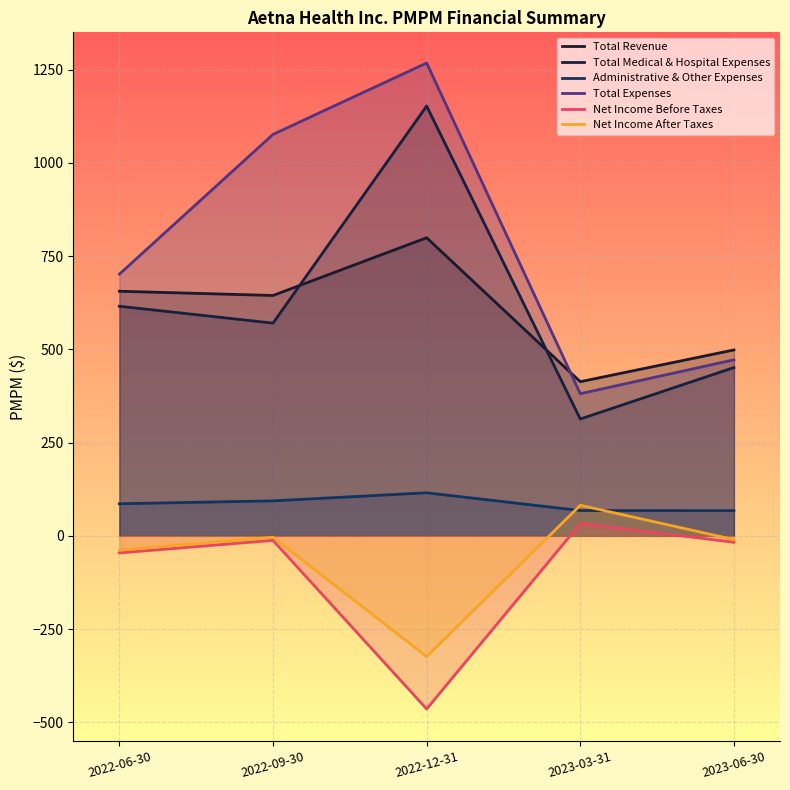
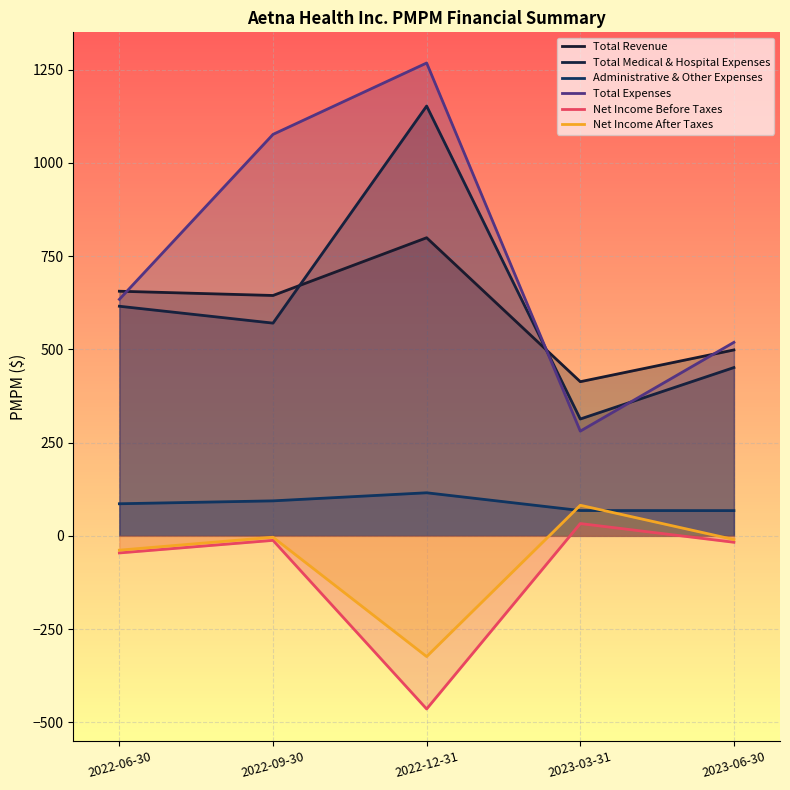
  {
    "Total Expenses": {
-     "2022-06-30": 700,
+     "2022-06-30": 630,
      "2022-09-30": 1080,
      "2022-12-31": 1270,
-     "2023-03-31": 380,
-     "2023-06-30": 470
+     "2023-03-31": 280,
+     "2023-06-30": 520
    }
  }
